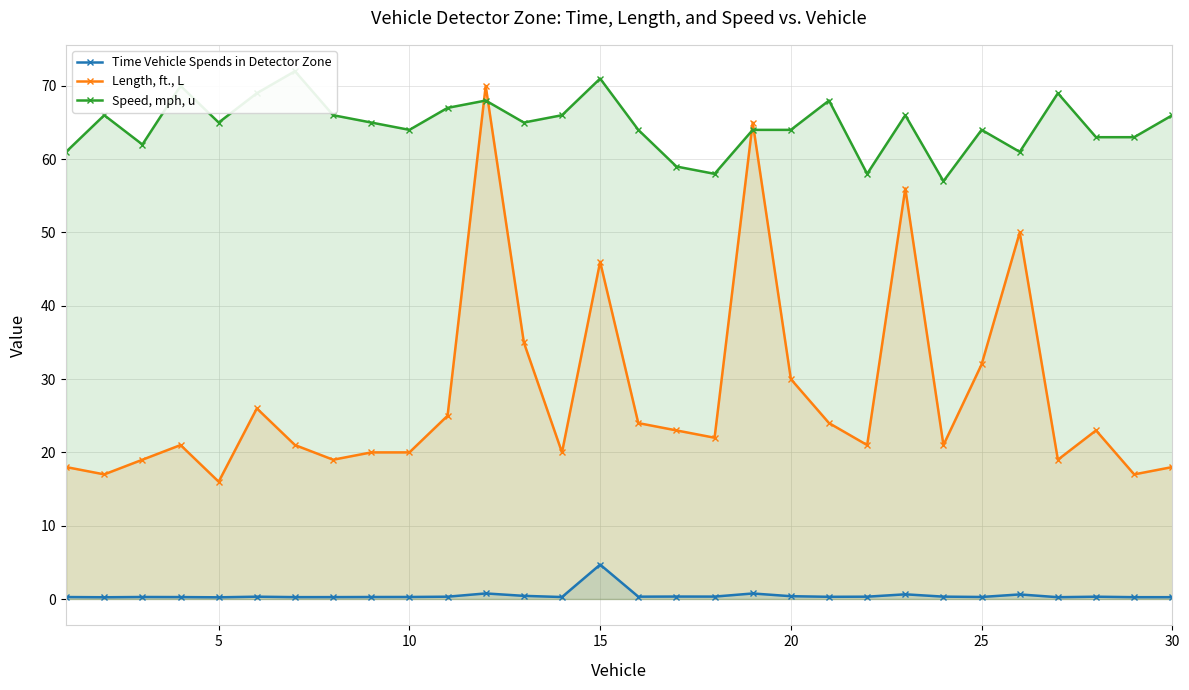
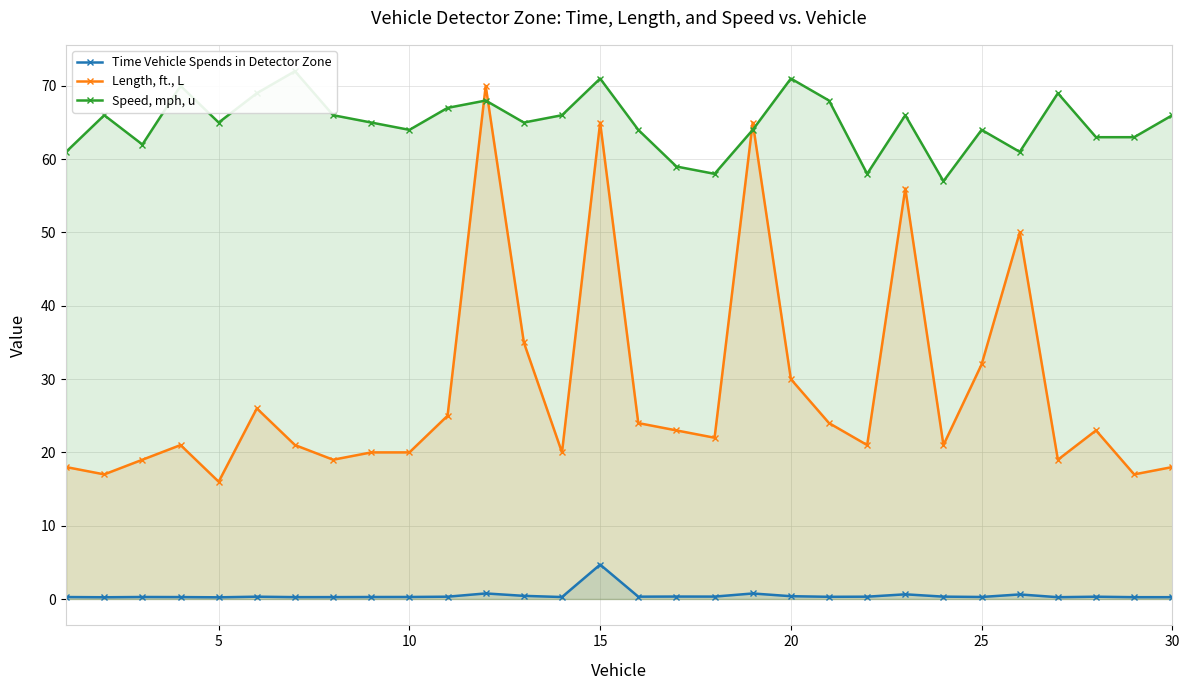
  {
    "Time Vehicle Spends in Detector Zone": {
      "5": 0,
      "10": 0,
      "15": 5,
      "20": 0,
      "25": 0,
      "30": 0
    },
    "Length, ft., L": {
      "5": 16,
      "10": 20,
-     "15": 46,
+     "15": 65,
      "20": 30,
      "25": 32,
      "30": 18
    },
    "Speed, mph, u": {
      "5": 65,
      "10": 64,
      "15": 71,
-     "20": 64,
+     "20": 71,
      "25": 64,
      "30": 66
    }
  }
